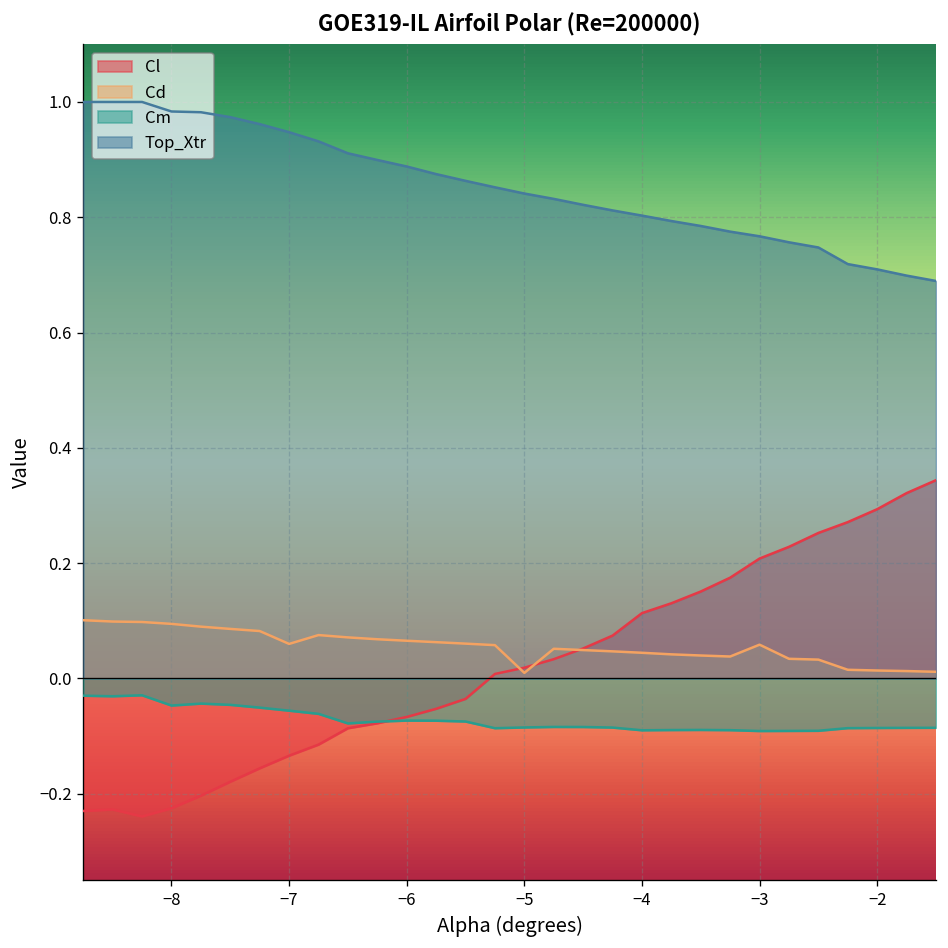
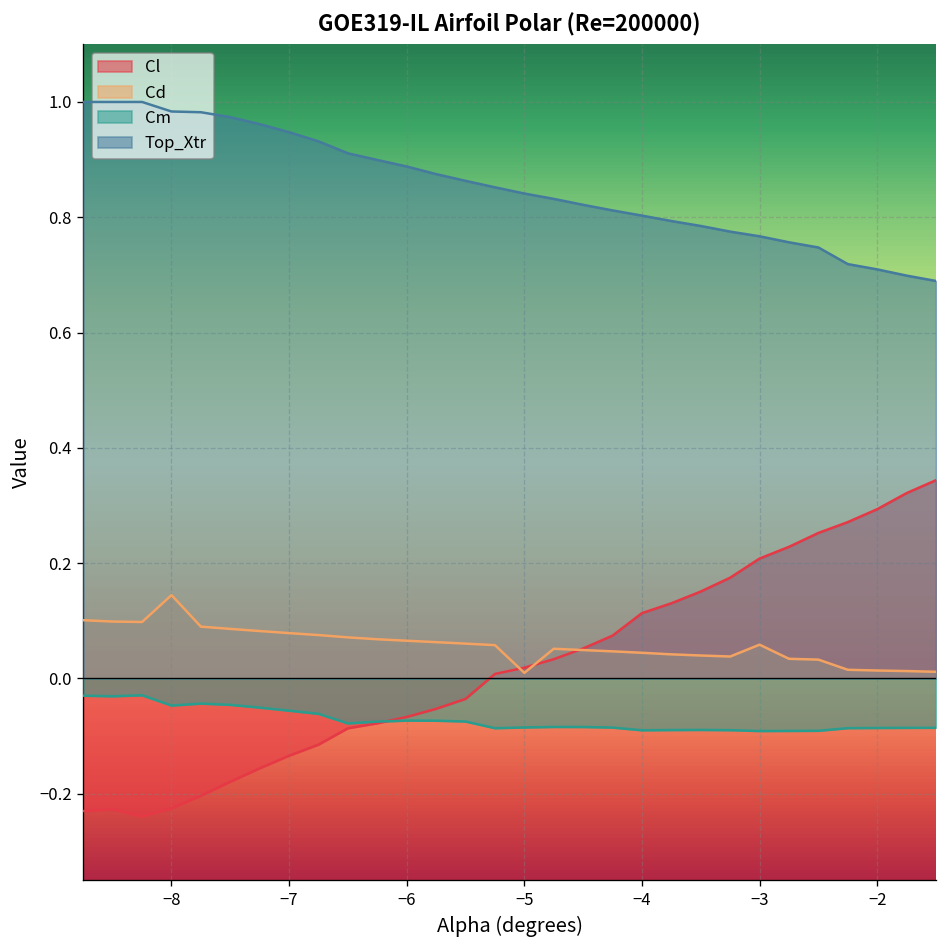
  {
    "Cd": {
-     "−8": 0.09,
-     "−7": 0.06,
+     "−8": 0.14,
+     "−7": 0.08,
      "−6": 0.07,
      "−5": 0.01,
      "−4": 0.04,
      "−3": 0.06,
      "−2": 0.01
    }
  }
